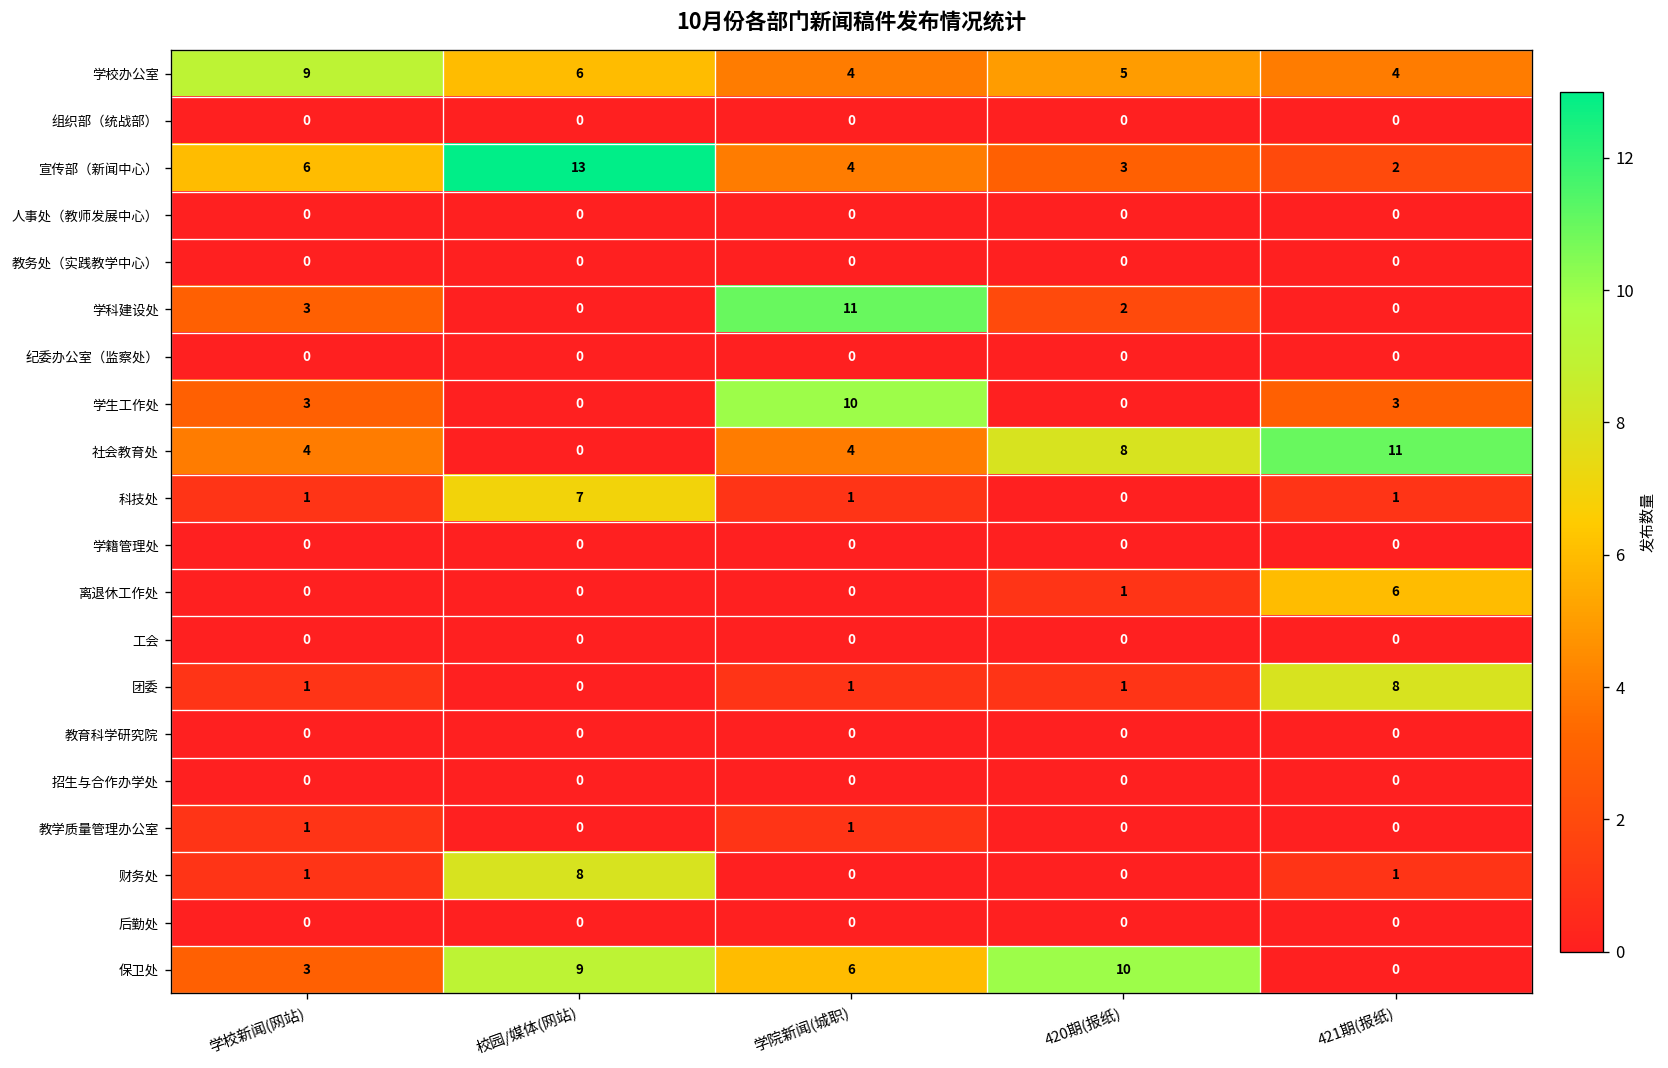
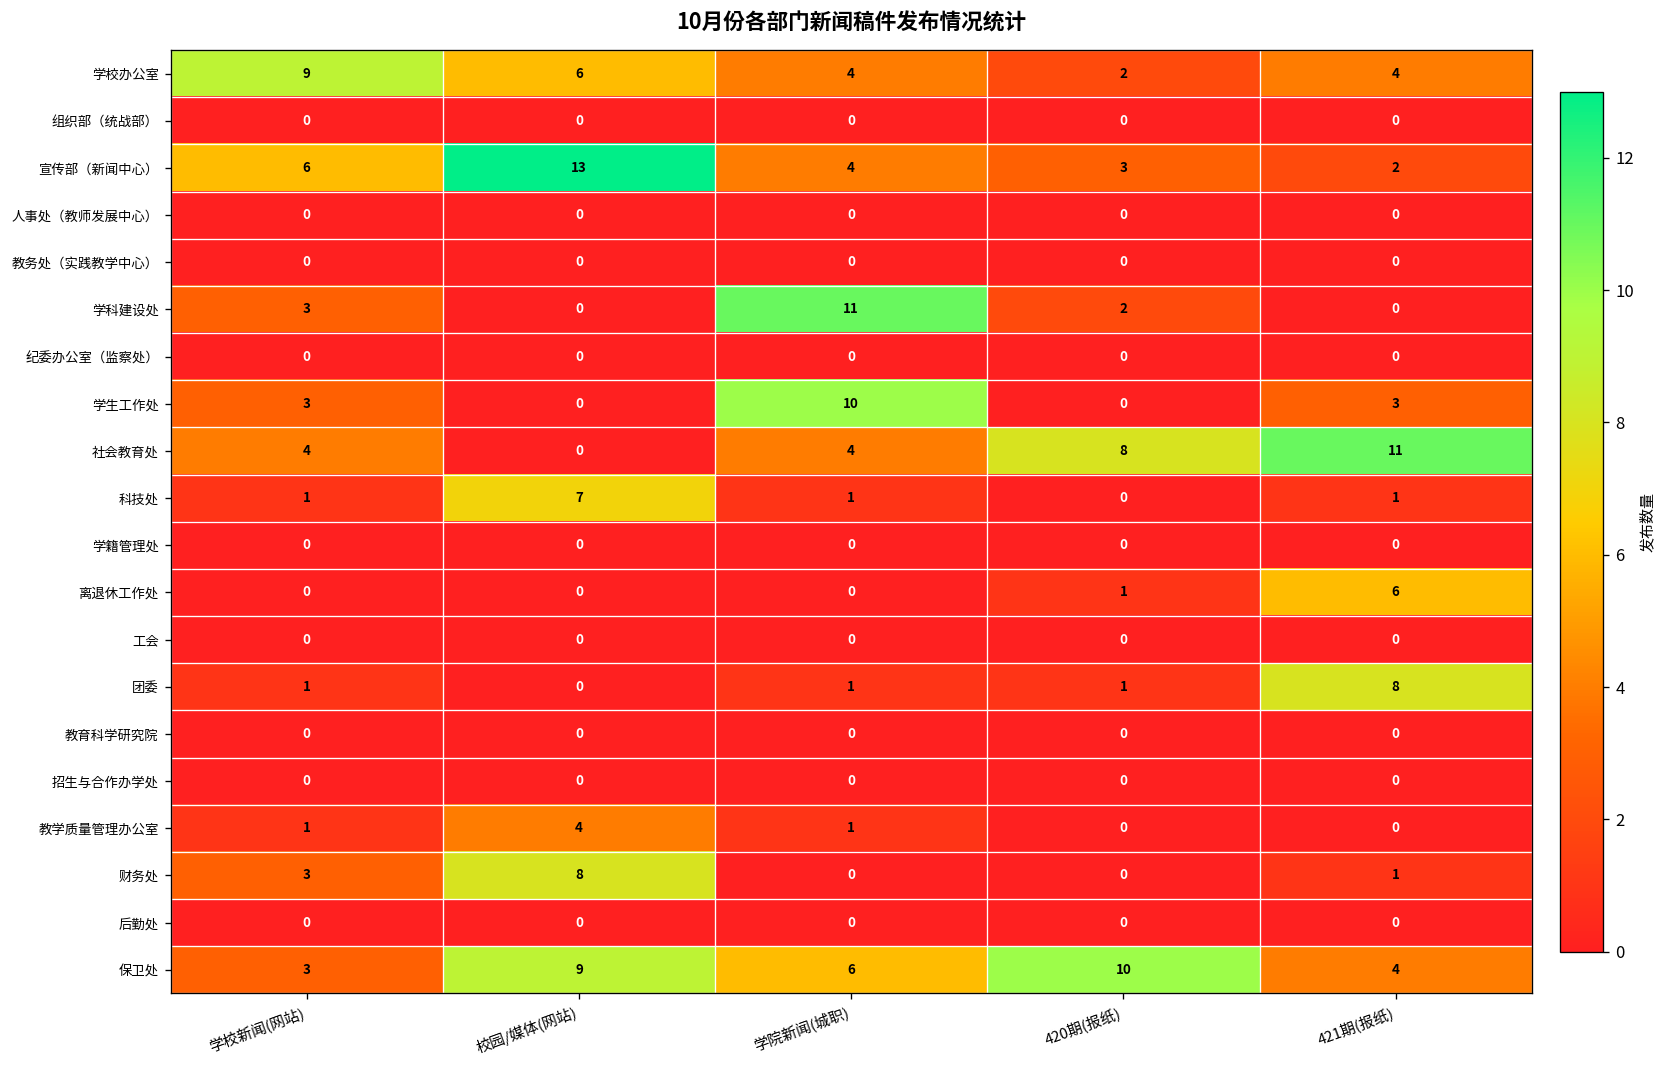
  {
    "学校办公室": {
      "学校新闻(网站)": 9,
      "校园/媒体(网站)": 6,
      "学院新闻(城职)": 4,
-     "420期(报纸)": 5,
+     "420期(报纸)": 2,
      "421期(报纸)": 4
    },
    "组织部（统战部）": {
      "学校新闻(网站)": 0,
      "校园/媒体(网站)": 0,
      "学院新闻(城职)": 0,
      "420期(报纸)": 0,
      "421期(报纸)": 0
    },
    "宣传部（新闻中心）": {
      "学校新闻(网站)": 6,
      "校园/媒体(网站)": 13,
      "学院新闻(城职)": 4,
      "420期(报纸)": 3,
      "421期(报纸)": 2
    },
    "人事处（教师发展中心）": {
      "学校新闻(网站)": 0,
      "校园/媒体(网站)": 0,
      "学院新闻(城职)": 0,
      "420期(报纸)": 0,
      "421期(报纸)": 0
    },
    "教务处（实践教学中心）": {
      "学校新闻(网站)": 0,
      "校园/媒体(网站)": 0,
      "学院新闻(城职)": 0,
      "420期(报纸)": 0,
      "421期(报纸)": 0
    },
    "学科建设处": {
      "学校新闻(网站)": 3,
      "校园/媒体(网站)": 0,
      "学院新闻(城职)": 11,
      "420期(报纸)": 2,
      "421期(报纸)": 0
    },
    "纪委办公室（监察处）": {
      "学校新闻(网站)": 0,
      "校园/媒体(网站)": 0,
      "学院新闻(城职)": 0,
      "420期(报纸)": 0,
      "421期(报纸)": 0
    },
    "学生工作处": {
      "学校新闻(网站)": 3,
      "校园/媒体(网站)": 0,
      "学院新闻(城职)": 10,
      "420期(报纸)": 0,
      "421期(报纸)": 3
    },
    "社会教育处": {
      "学校新闻(网站)": 4,
      "校园/媒体(网站)": 0,
      "学院新闻(城职)": 4,
      "420期(报纸)": 8,
      "421期(报纸)": 11
    },
    "科技处": {
      "学校新闻(网站)": 1,
      "校园/媒体(网站)": 7,
      "学院新闻(城职)": 1,
      "420期(报纸)": 0,
      "421期(报纸)": 1
    },
    "学籍管理处": {
      "学校新闻(网站)": 0,
      "校园/媒体(网站)": 0,
      "学院新闻(城职)": 0,
      "420期(报纸)": 0,
      "421期(报纸)": 0
    },
    "离退休工作处": {
      "学校新闻(网站)": 0,
      "校园/媒体(网站)": 0,
      "学院新闻(城职)": 0,
      "420期(报纸)": 1,
      "421期(报纸)": 6
    },
    "工会": {
      "学校新闻(网站)": 0,
      "校园/媒体(网站)": 0,
      "学院新闻(城职)": 0,
      "420期(报纸)": 0,
      "421期(报纸)": 0
    },
    "团委": {
      "学校新闻(网站)": 1,
      "校园/媒体(网站)": 0,
      "学院新闻(城职)": 1,
      "420期(报纸)": 1,
      "421期(报纸)": 8
    },
    "教育科学研究院": {
      "学校新闻(网站)": 0,
      "校园/媒体(网站)": 0,
      "学院新闻(城职)": 0,
      "420期(报纸)": 0,
      "421期(报纸)": 0
    },
    "招生与合作办学处": {
      "学校新闻(网站)": 0,
      "校园/媒体(网站)": 0,
      "学院新闻(城职)": 0,
      "420期(报纸)": 0,
      "421期(报纸)": 0
    },
    "教学质量管理办公室": {
      "学校新闻(网站)": 1,
-     "校园/媒体(网站)": 0,
+     "校园/媒体(网站)": 4,
      "学院新闻(城职)": 1,
      "420期(报纸)": 0,
      "421期(报纸)": 0
    },
    "财务处": {
-     "学校新闻(网站)": 1,
+     "学校新闻(网站)": 3,
      "校园/媒体(网站)": 8,
      "学院新闻(城职)": 0,
      "420期(报纸)": 0,
      "421期(报纸)": 1
    },
    "后勤处": {
      "学校新闻(网站)": 0,
      "校园/媒体(网站)": 0,
      "学院新闻(城职)": 0,
      "420期(报纸)": 0,
      "421期(报纸)": 0
    },
    "保卫处": {
      "学校新闻(网站)": 3,
      "校园/媒体(网站)": 9,
      "学院新闻(城职)": 6,
      "420期(报纸)": 10,
-     "421期(报纸)": 0
+     "421期(报纸)": 4
    }
  }
